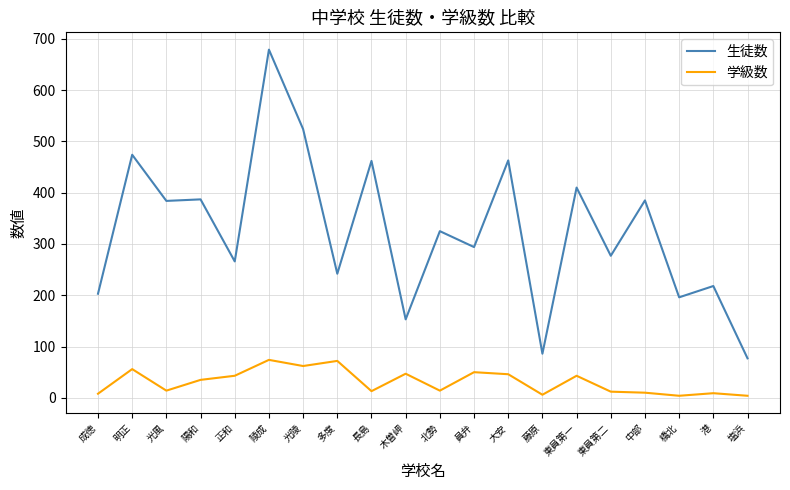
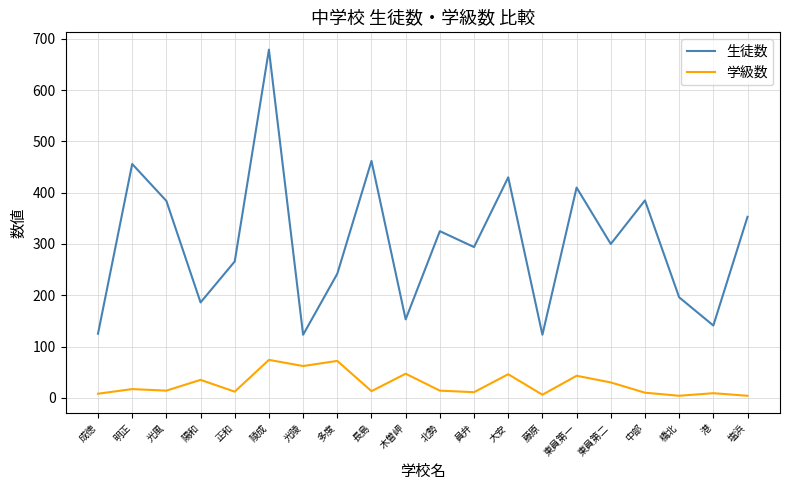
  {
    "生徒数": {
-     "成徳": 200,
-     "明正": 470,
+     "成徳": 130,
+     "明正": 460,
      "光風": 380,
-     "陽和": 390,
+     "陽和": 190,
      "正和": 270,
      "陵成": 680,
-     "光陵": 520,
+     "光陵": 120,
      "多度": 240,
      "長島": 460,
      "木曽岬": 150,
      "北勢": 330,
      "員弁": 290,
-     "大安": 460,
-     "藤原": 90,
+     "大安": 430,
+     "藤原": 120,
      "東員第一": 410,
-     "東員第二": 280,
+     "東員第二": 300,
      "中部": 390,
      "橋北": 200,
-     "港": 220,
-     "塩浜": 80
+     "港": 140,
+     "塩浜": 350
    },
    "学級数": {
      "成徳": 10,
-     "明正": 60,
+     "明正": 20,
      "光風": 10,
      "陽和": 40,
-     "正和": 40,
+     "正和": 10,
      "陵成": 70,
      "光陵": 60,
      "多度": 70,
      "長島": 10,
      "木曽岬": 50,
      "北勢": 10,
-     "員弁": 50,
+     "員弁": 10,
      "大安": 50,
      "藤原": 10,
      "東員第一": 40,
-     "東員第二": 10,
+     "東員第二": 30,
      "中部": 10,
      "橋北": 0,
      "港": 10,
      "塩浜": 0
    }
  }
